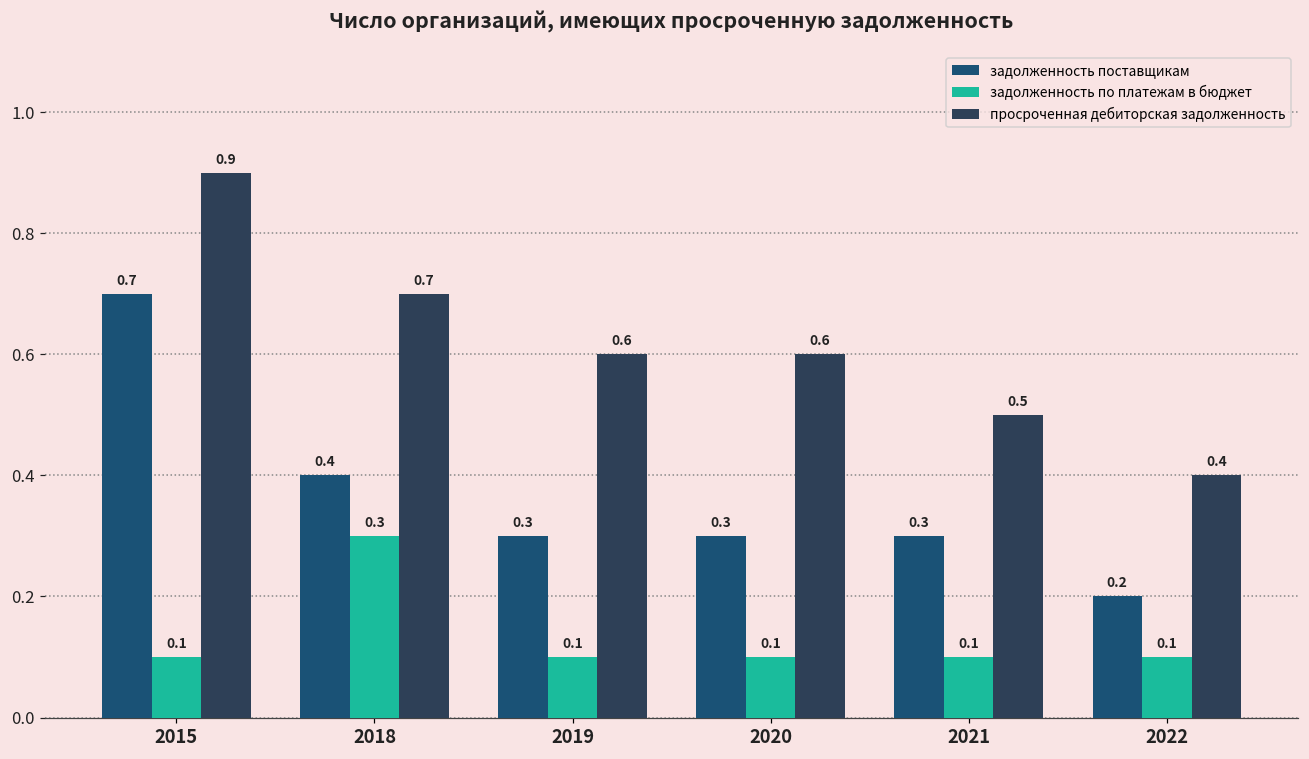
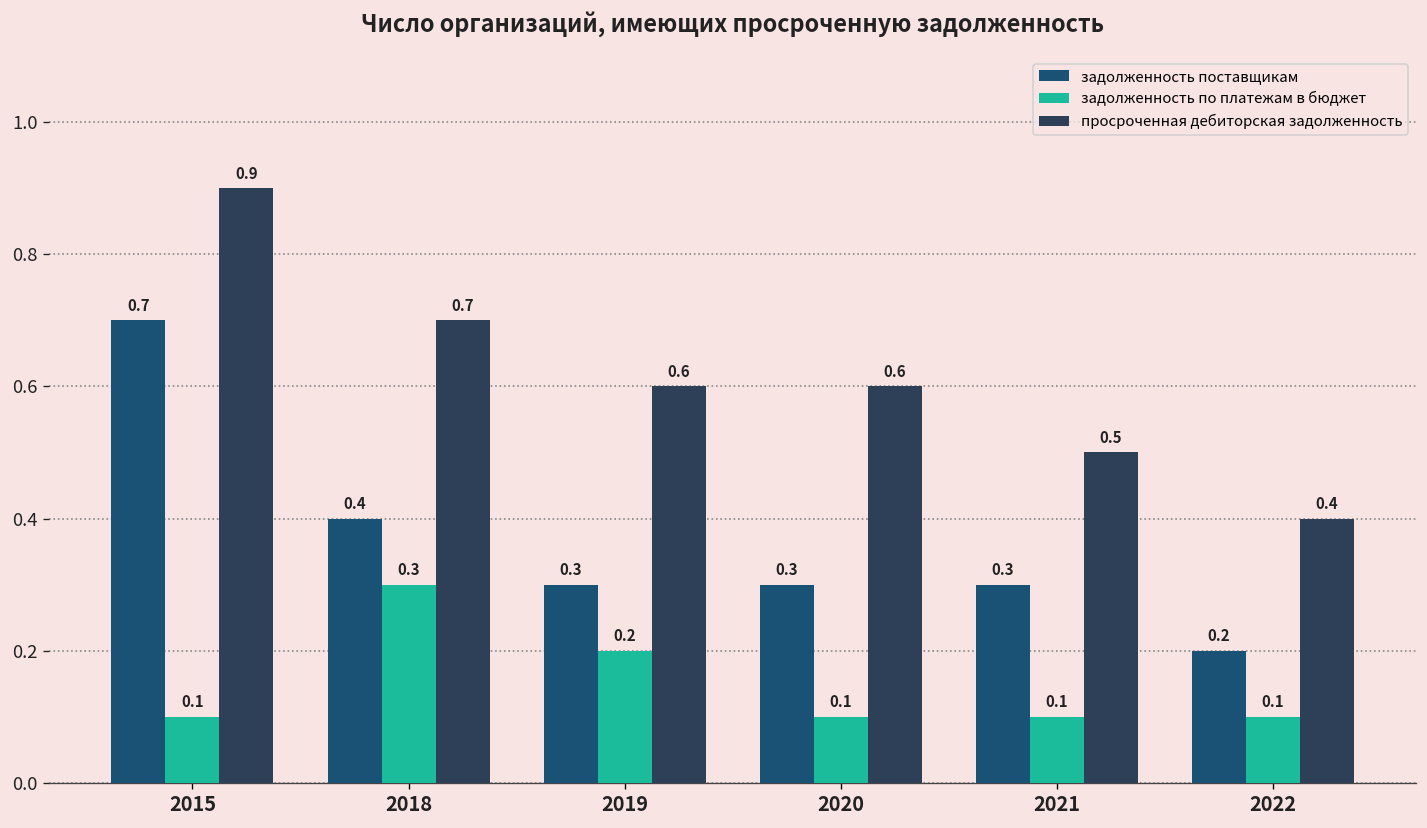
  {
    "задолженность по платежам в бюджет": {
      "2015": 0.1,
      "2018": 0.3,
-     "2019": 0.1,
+     "2019": 0.2,
      "2020": 0.1,
      "2021": 0.1,
      "2022": 0.1
    }
  }
